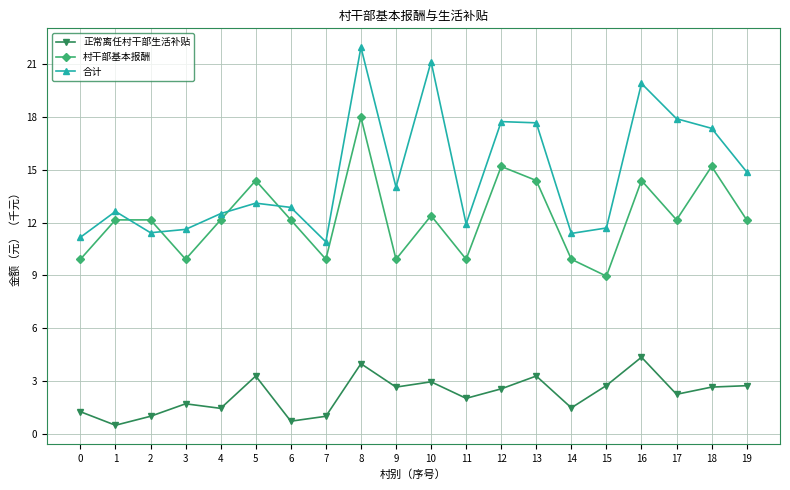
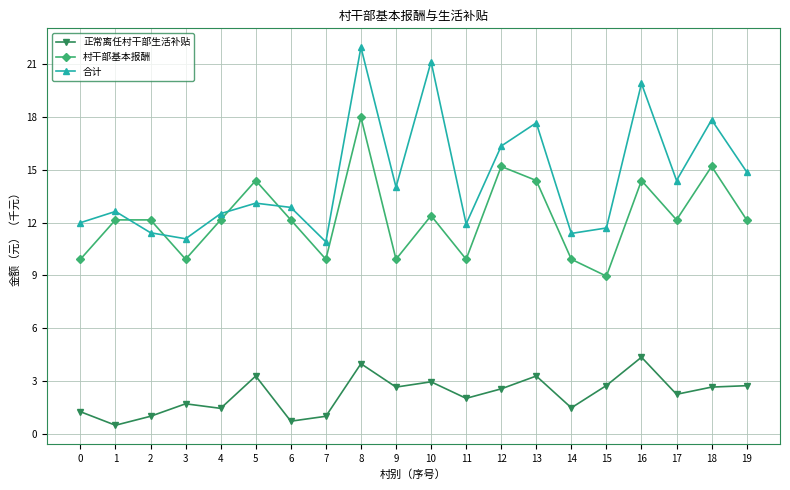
  {
    "合计": {
-     "0": 11.2,
+     "0": 12.0,
      "1": 12.6,
      "2": 11.4,
-     "3": 11.6,
+     "3": 11.1,
      "4": 12.5,
      "5": 13.1,
      "6": 12.9,
      "7": 10.9,
      "8": 22.0,
      "9": 14.0,
      "10": 21.2,
      "11": 11.9,
-     "12": 17.8,
+     "12": 16.4,
      "13": 17.7,
      "14": 11.4,
      "15": 11.7,
      "16": 19.9,
-     "17": 17.9,
-     "18": 17.4,
+     "17": 14.4,
+     "18": 17.9,
      "19": 14.9
    }
  }
